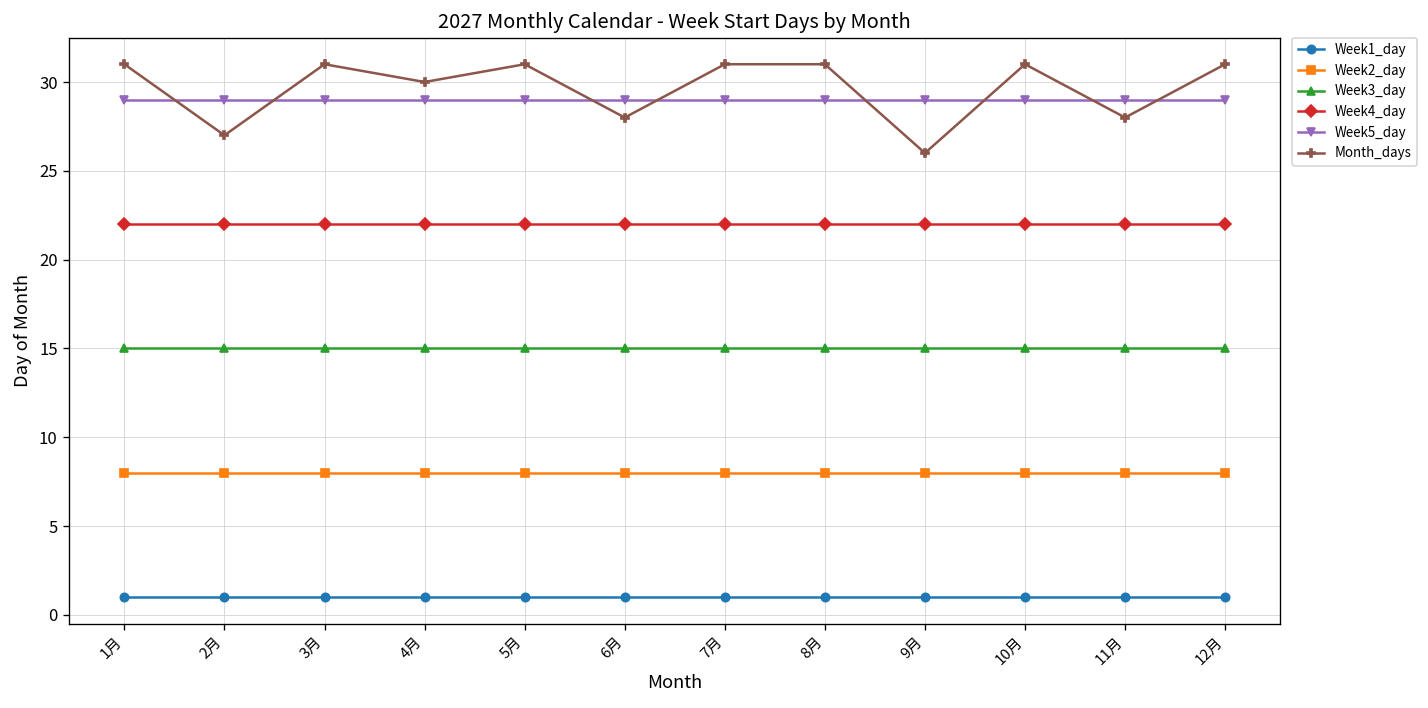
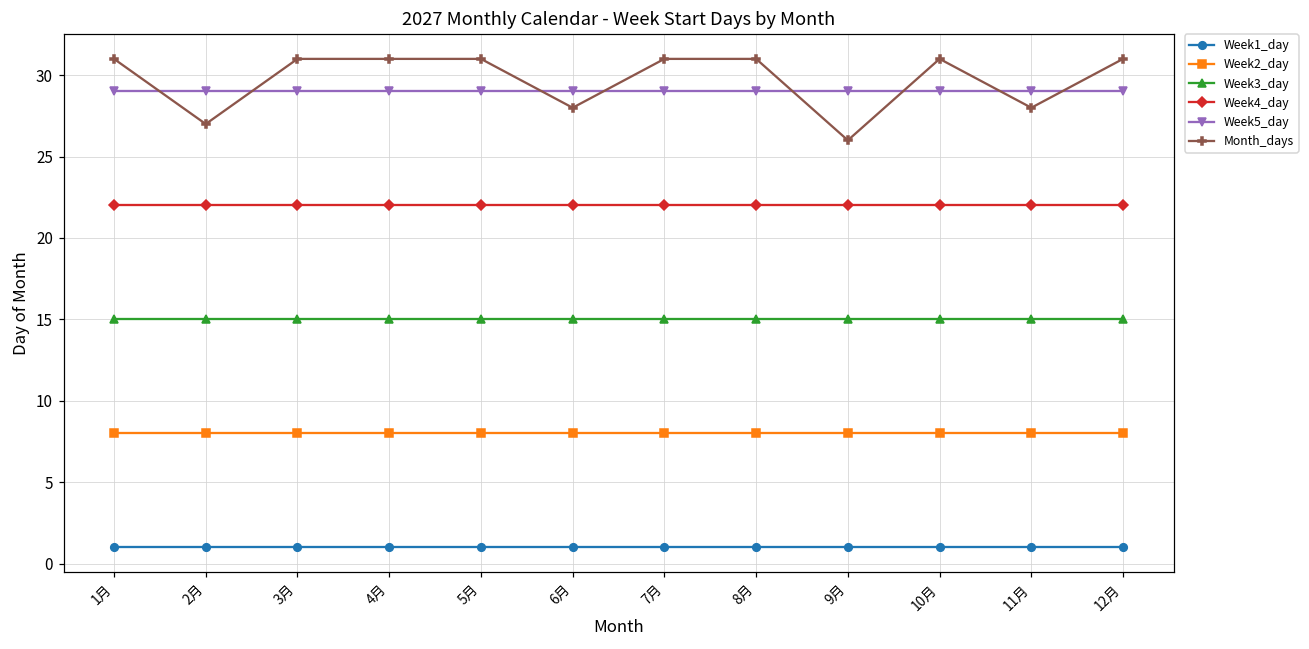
  {
    "Week1_day": {
      "1月": 1,
      "2月": 1,
      "3月": 1,
      "4月": 1,
      "5月": 1,
      "6月": 1,
      "7月": 1,
      "8月": 1,
      "9月": 1,
      "10月": 1,
      "11月": 1,
      "12月": 1
    },
    "Week2_day": {
      "1月": 8,
      "2月": 8,
      "3月": 8,
      "4月": 8,
      "5月": 8,
      "6月": 8,
      "7月": 8,
      "8月": 8,
      "9月": 8,
      "10月": 8,
      "11月": 8,
      "12月": 8
    },
    "Week3_day": {
      "1月": 15,
      "2月": 15,
      "3月": 15,
      "4月": 15,
      "5月": 15,
      "6月": 15,
      "7月": 15,
      "8月": 15,
      "9月": 15,
      "10月": 15,
      "11月": 15,
      "12月": 15
    },
    "Week4_day": {
      "1月": 22,
      "2月": 22,
      "3月": 22,
      "4月": 22,
      "5月": 22,
      "6月": 22,
      "7月": 22,
      "8月": 22,
      "9月": 22,
      "10月": 22,
      "11月": 22,
      "12月": 22
    },
    "Week5_day": {
      "1月": 29,
      "2月": 29,
      "3月": 29,
      "4月": 29,
      "5月": 29,
      "6月": 29,
      "7月": 29,
      "8月": 29,
      "9月": 29,
      "10月": 29,
      "11月": 29,
      "12月": 29
    },
    "Month_days": {
      "1月": 31,
      "2月": 27,
      "3月": 31,
-     "4月": 30,
+     "4月": 31,
      "5月": 31,
      "6月": 28,
      "7月": 31,
      "8月": 31,
      "9月": 26,
      "10月": 31,
      "11月": 28,
      "12月": 31
    }
  }
